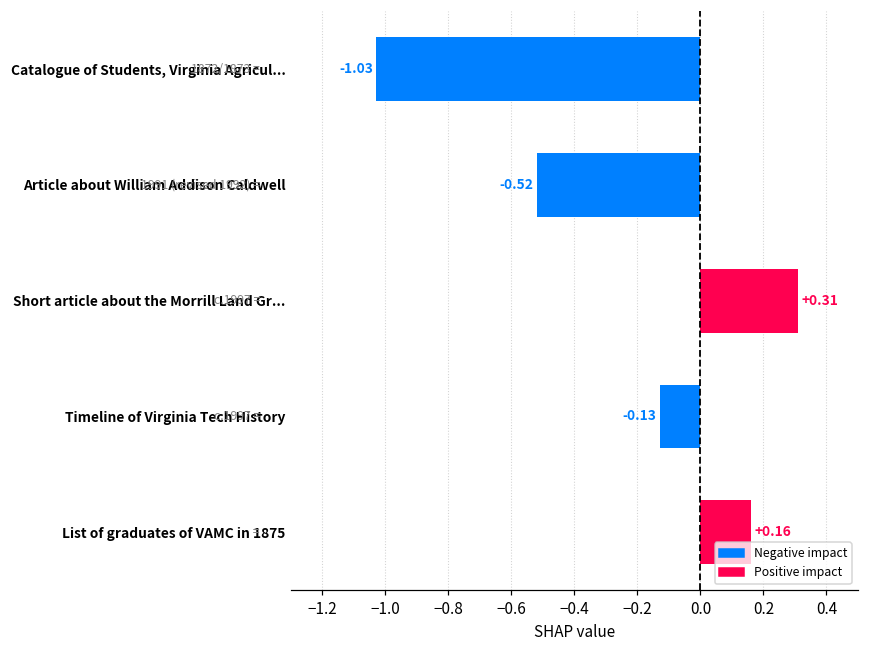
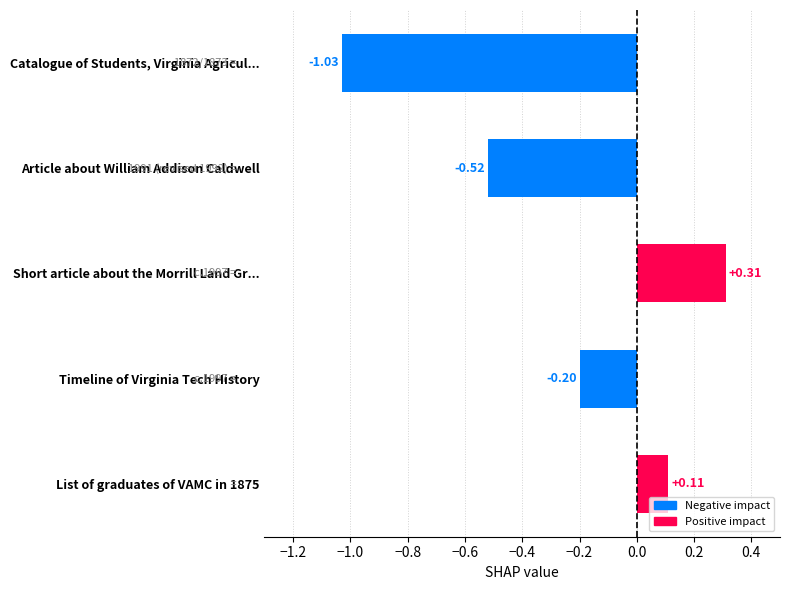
  {
    "Catalogue of Students, Virginia Agricul...": "-1.03",
    "Article about William Addison Caldwell": "-0.52",
    "Short article about the Morrill Land Gr...": "+0.31",
-   "Timeline of Virginia Tech History": "-0.13",
-   "List of graduates of VAMC in 1875": "+0.16"
+   "Timeline of Virginia Tech History": "-0.20",
+   "List of graduates of VAMC in 1875": "+0.11"
  }
